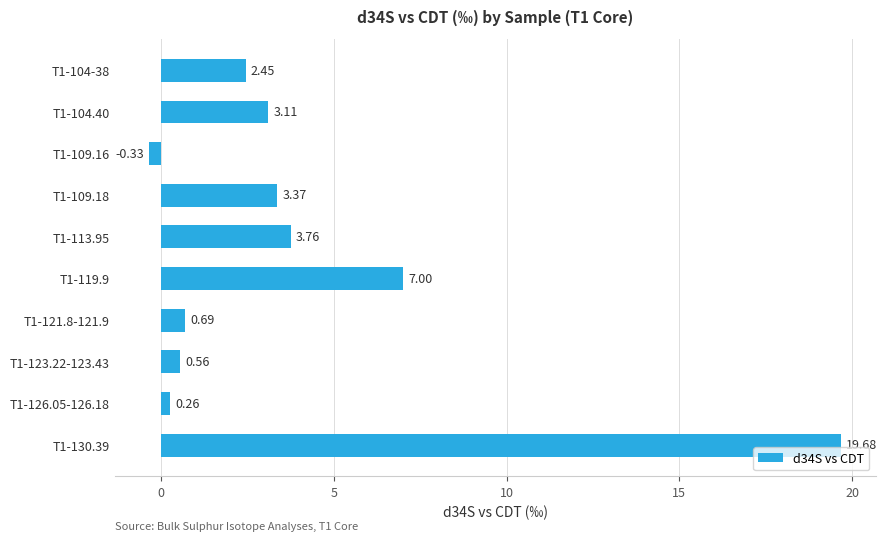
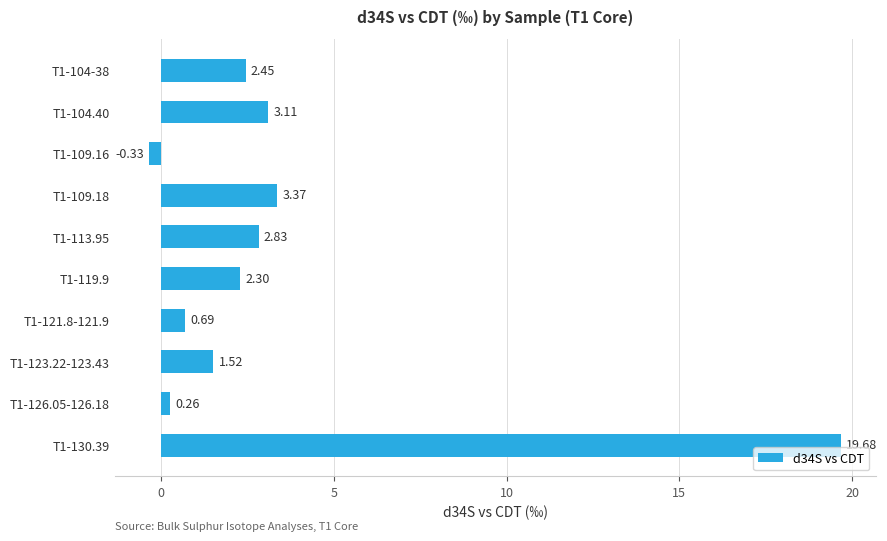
  {
    "T1-104-38": 2.45,
    "T1-104.40": 3.11,
    "T1-109.16": -0.33,
    "T1-109.18": 3.37,
-   "T1-113.95": 3.76,
-   "T1-119.9": 7.00,
+   "T1-113.95": 2.83,
+   "T1-119.9": 2.30,
    "T1-121.8-121.9": 0.69,
-   "T1-123.22-123.43": 0.56,
+   "T1-123.22-123.43": 1.52,
    "T1-126.05-126.18": 0.26
  }
